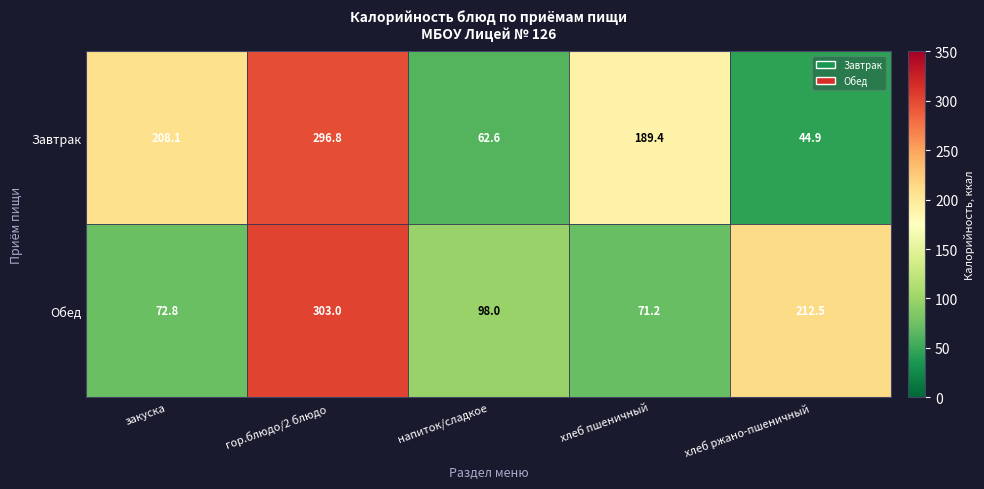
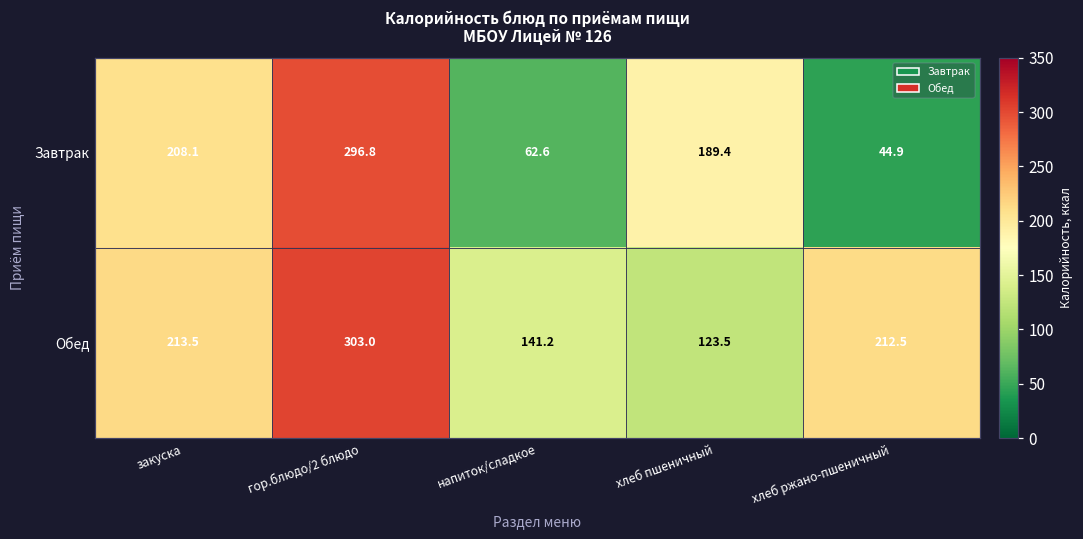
  {
    "Завтрак": {
      "закуска": 208.1,
      "гор.блюдо/2 блюдо": 296.8,
      "напиток/сладкое": 62.6,
      "хлеб пшеничный": 189.4,
      "хлеб ржано-пшеничный": 44.9
    },
    "Обед": {
-     "закуска": 72.8,
+     "закуска": 213.5,
      "гор.блюдо/2 блюдо": 303.0,
-     "напиток/сладкое": 98.0,
-     "хлеб пшеничный": 71.2,
+     "напиток/сладкое": 141.2,
+     "хлеб пшеничный": 123.5,
      "хлеб ржано-пшеничный": 212.5
    }
  }
